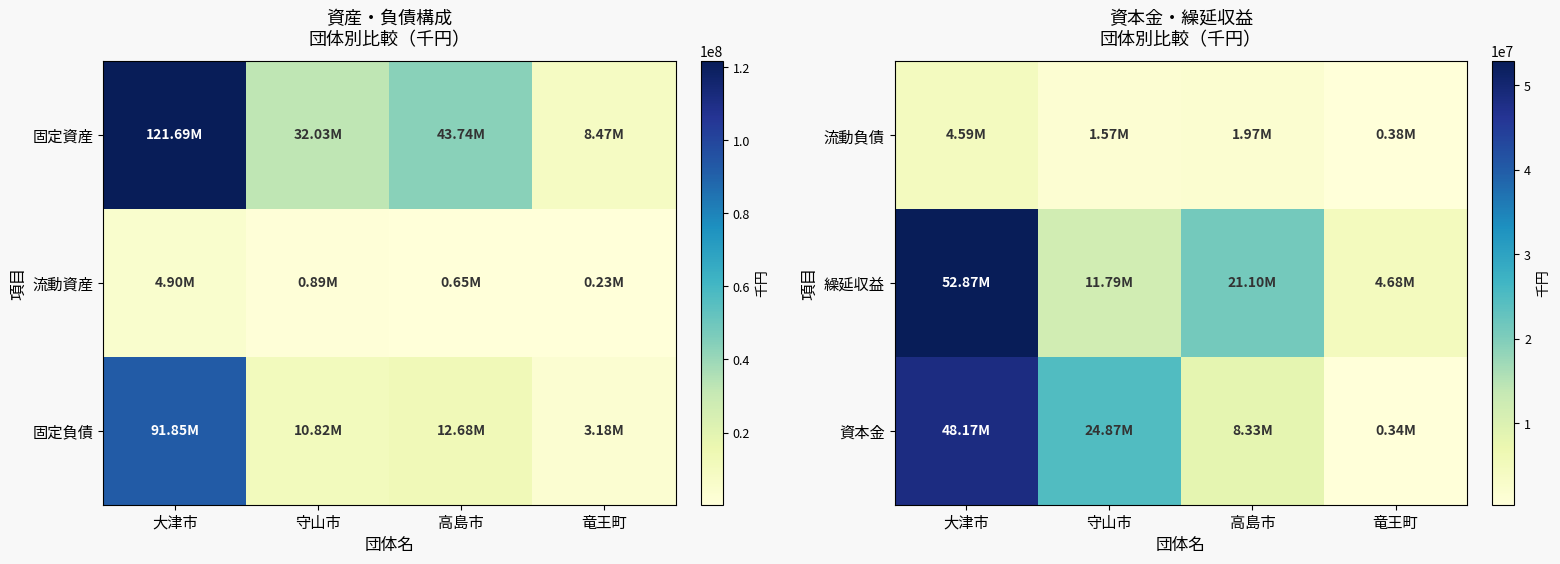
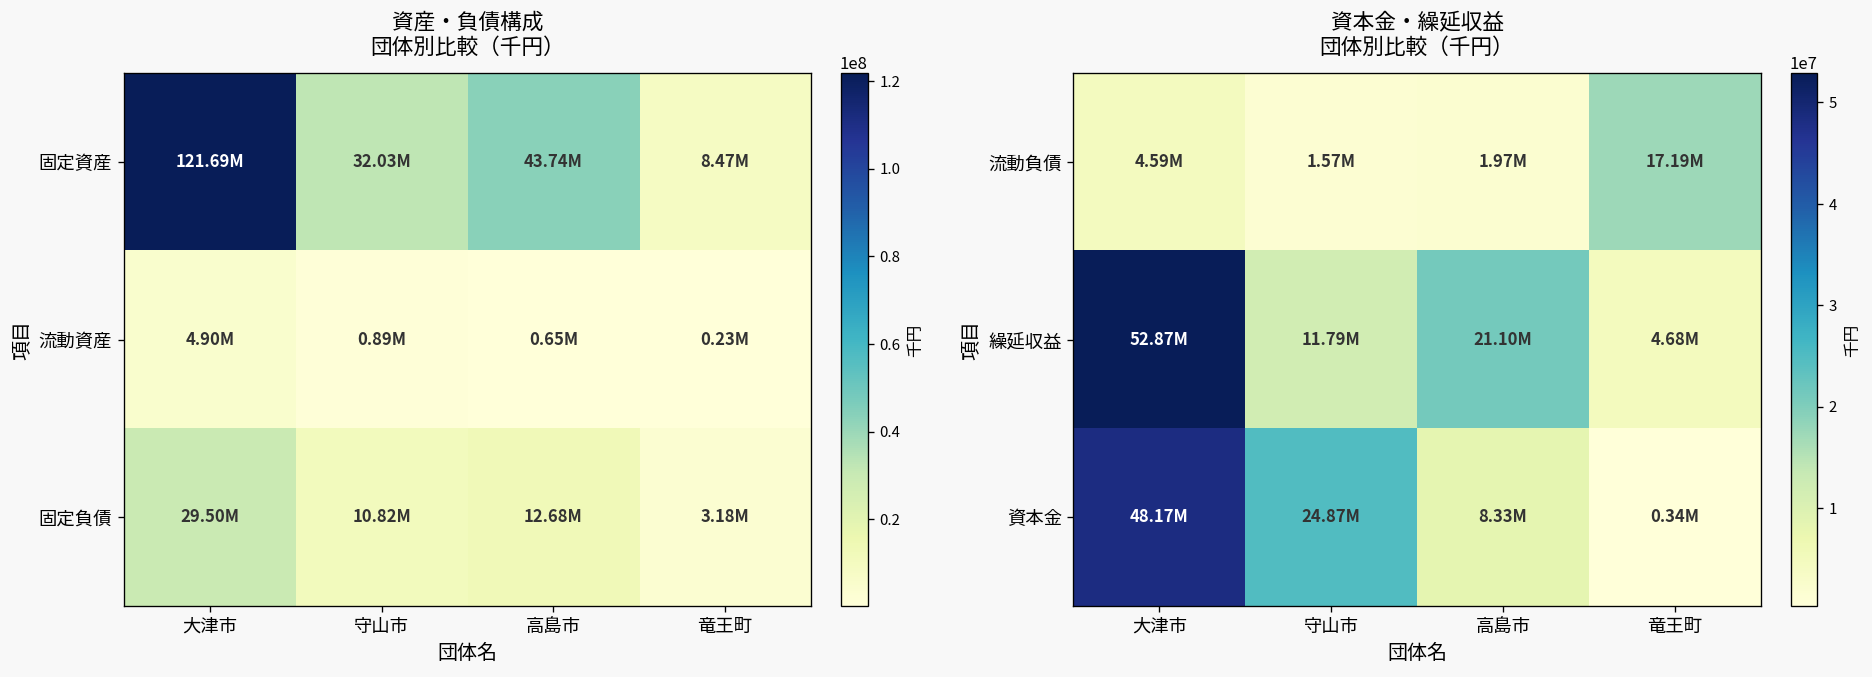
  {
    "資産・負債構成 団体別比較（千円）": {
      "固定資産": {
        "大津市": "121.69M",
        "守山市": "32.03M",
        "高島市": "43.74M",
        "竜王町": "8.47M"
      },
      "流動資産": {
        "大津市": "4.90M",
        "守山市": "0.89M",
        "高島市": "0.65M",
        "竜王町": "0.23M"
      },
      "固定負債": {
-       "大津市": "91.85M",
+       "大津市": "29.50M",
        "守山市": "10.82M",
        "高島市": "12.68M",
        "竜王町": "3.18M"
      }
    },
    "資本金・繰延収益 団体別比較（千円）": {
      "流動負債": {
        "大津市": "4.59M",
        "守山市": "1.57M",
        "高島市": "1.97M",
-       "竜王町": "0.38M"
+       "竜王町": "17.19M"
      },
      "繰延収益": {
        "大津市": "52.87M",
        "守山市": "11.79M",
        "高島市": "21.10M",
        "竜王町": "4.68M"
      },
      "資本金": {
        "大津市": "48.17M",
        "守山市": "24.87M",
        "高島市": "8.33M",
        "竜王町": "0.34M"
      }
    }
  }
